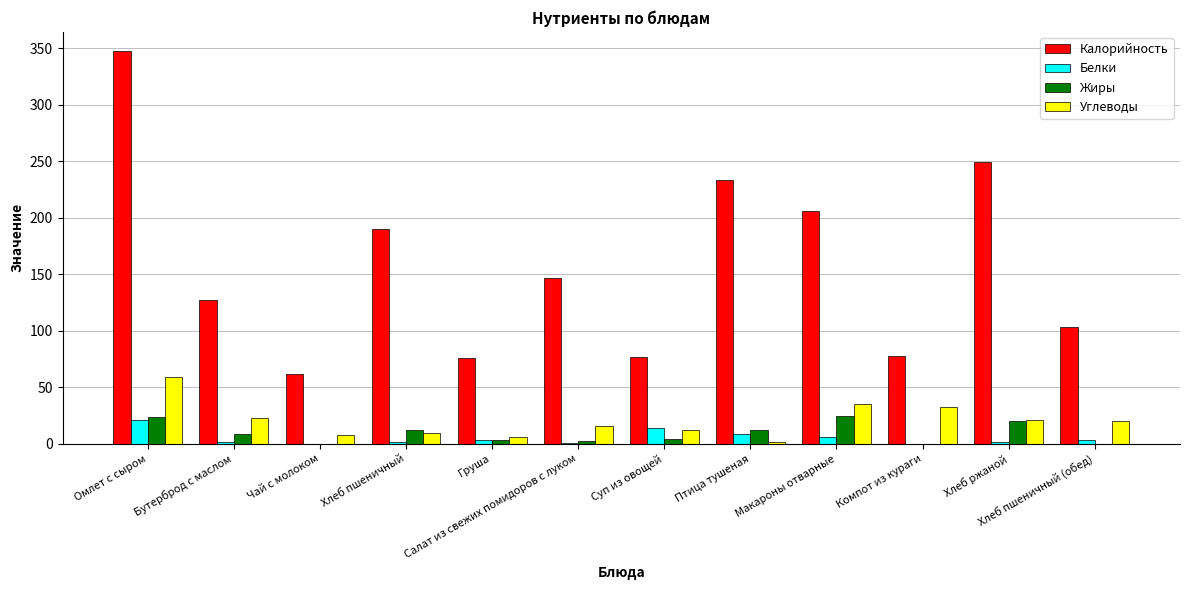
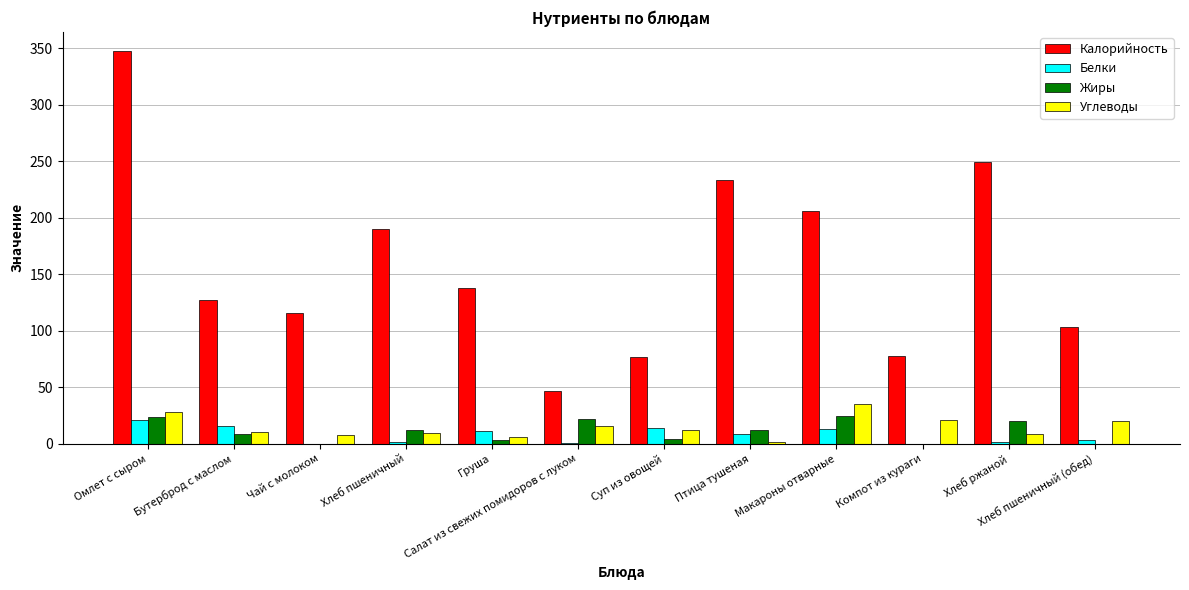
  {
    "Калорийность": {
      "Омлет с сыром": 347,
      "Бутерброд с маслом": 127,
-     "Чай с молоком": 62,
+     "Чай с молоком": 116,
      "Хлеб пшеничный": 191,
-     "Груша": 76,
-     "Салат из свежих помидоров с луком": 147,
+     "Груша": 138,
+     "Салат из свежих помидоров с луком": 47,
      "Суп из овощей": 77,
      "Птица тушеная": 234,
      "Макароны отварные": 206,
      "Компот из кураги": 77,
      "Хлеб ржаной": 250,
      "Хлеб пшеничный (обед)": 103
    },
    "Белки": {
      "Омлет с сыром": 22,
-     "Бутерброд с маслом": 2,
-     "Груша": 4,
+     "Бутерброд с маслом": 16,
+     "Груша": 11,
      "Суп из овощей": 14,
      "Птица тушеная": 9,
-     "Макароны отварные": 6,
+     "Макароны отварные": 14,
      "Компот из кураги": 0,
      "Хлеб пшеничный (обед)": 3
    },
    "Жиры": {
      "Омлет с сыром": 24,
      "Бутерброд с маслом": 9,
      "Чай с молоком": 0,
      "Хлеб пшеничный": 12,
      "Груша": 3,
-     "Салат из свежих помидоров с луком": 3,
+     "Салат из свежих помидоров с луком": 22,
      "Суп из овощей": 4,
      "Птица тушеная": 12,
      "Макароны отварные": 25,
      "Компот из кураги": 0,
      "Хлеб ржаной": 20
    },
    "Углеводы": {
-     "Омлет с сыром": 59,
-     "Бутерброд с маслом": 23,
+     "Омлет с сыром": 29,
+     "Бутерброд с маслом": 10,
      "Чай с молоком": 8,
      "Хлеб пшеничный": 10,
      "Груша": 6,
      "Салат из свежих помидоров с луком": 16,
      "Суп из овощей": 12,
      "Макароны отварные": 35,
-     "Компот из кураги": 32,
-     "Хлеб ржаной": 21,
+     "Компот из кураги": 22,
+     "Хлеб ржаной": 9,
      "Хлеб пшеничный (обед)": 20
    }
  }
